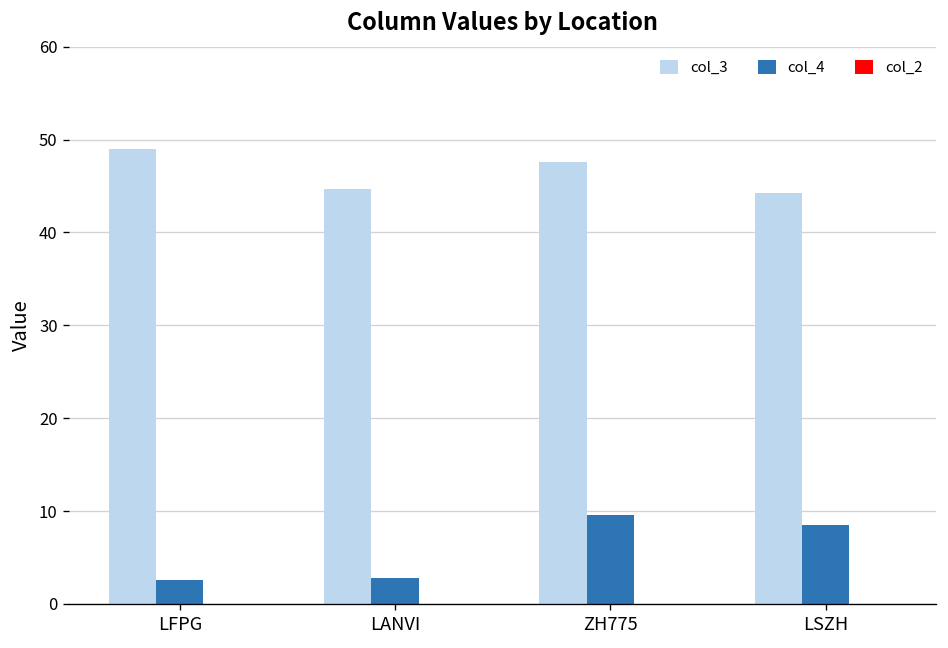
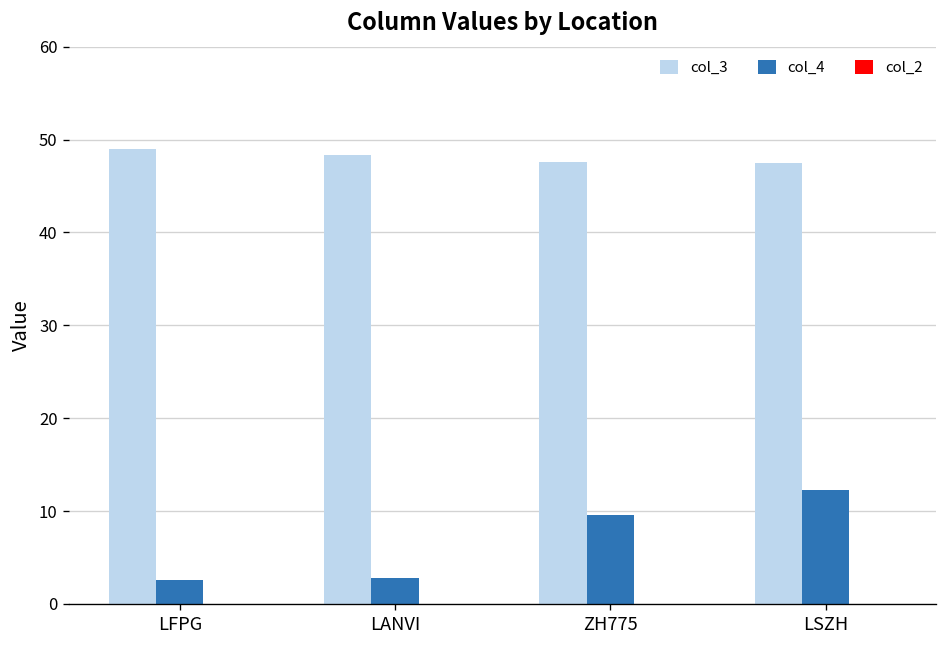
  {
    "col_3": {
      "LFPG": 49,
-     "LANVI": 45,
+     "LANVI": 48,
      "ZH775": 48,
-     "LSZH": 44
+     "LSZH": 47
    },
    "col_4": {
      "LFPG": 3,
      "LANVI": 3,
      "ZH775": 10,
-     "LSZH": 9
+     "LSZH": 12
    },
    "col_2": {
      "LFPG": 0,
      "LANVI": 0,
      "ZH775": 0,
      "LSZH": 0
    }
  }
